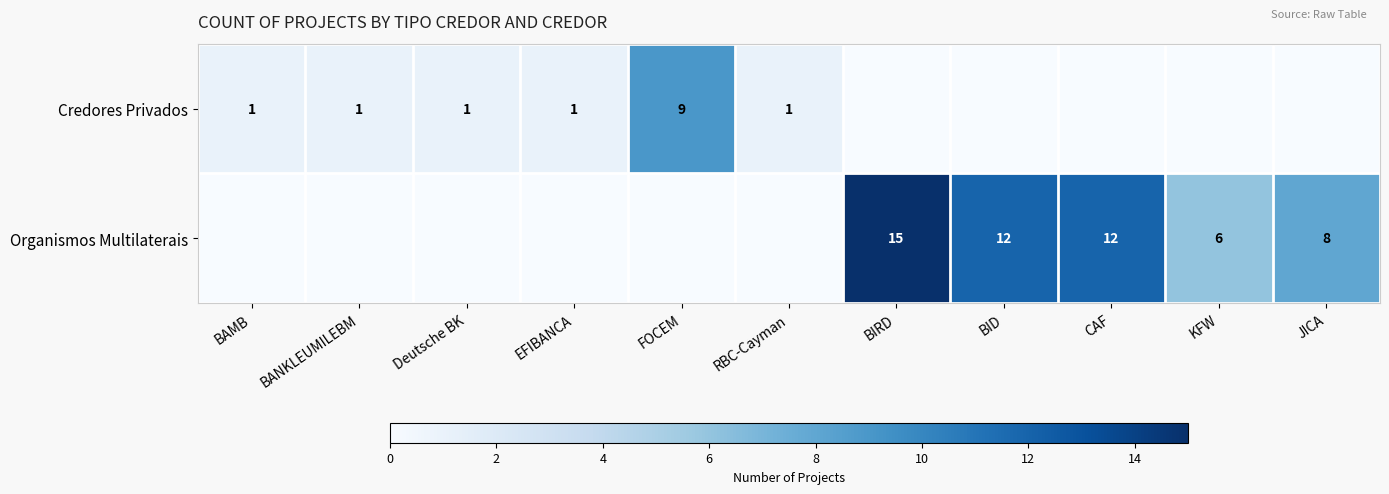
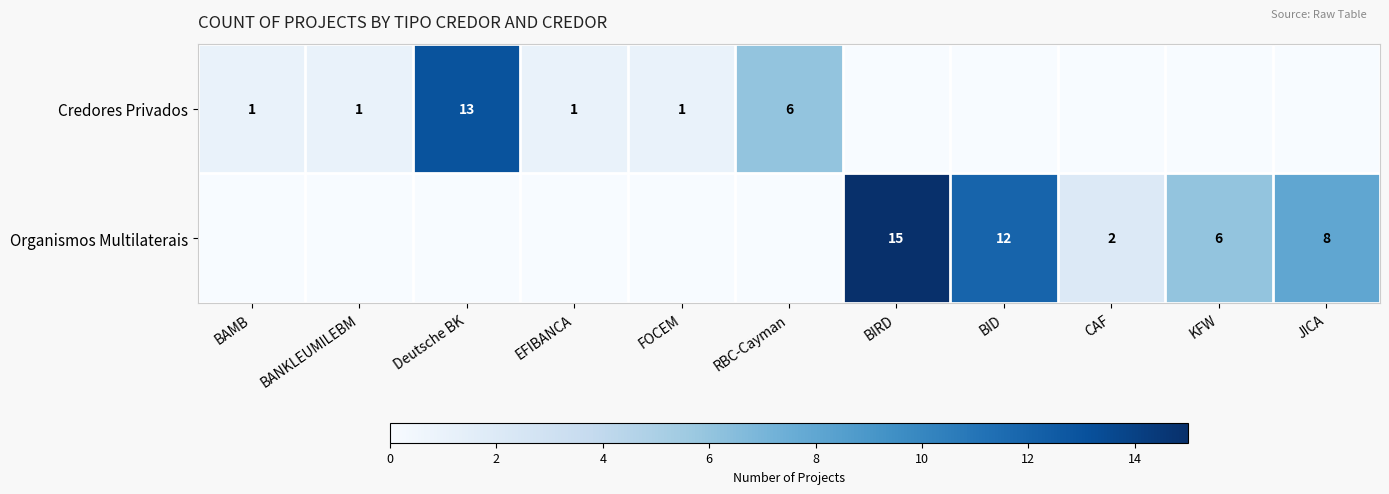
  {
    "Credores Privados": {
      "BAMB": 1,
      "BANKLEUMILEBM": 1,
-     "Deutsche BK": 1,
+     "Deutsche BK": 13,
      "EFIBANCA": 1,
-     "FOCEM": 9,
-     "RBC-Cayman": 1
+     "FOCEM": 1,
+     "RBC-Cayman": 6
    },
    "Organismos Multilaterais": {
      "BIRD": 15,
      "BID": 12,
-     "CAF": 12,
+     "CAF": 2,
      "KFW": 6,
      "JICA": 8
    }
  }
